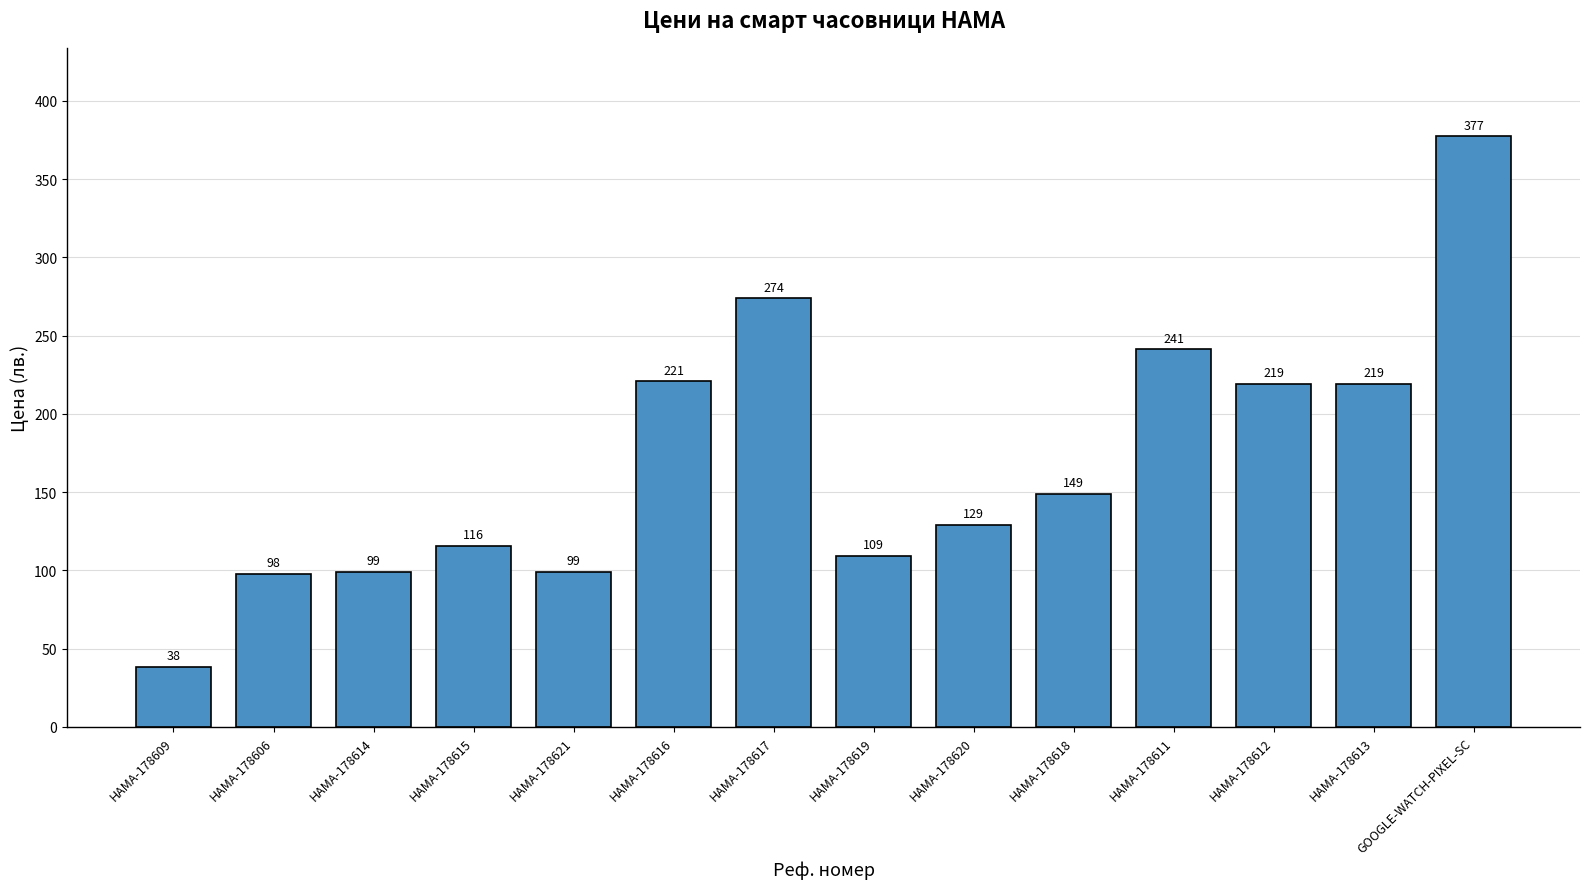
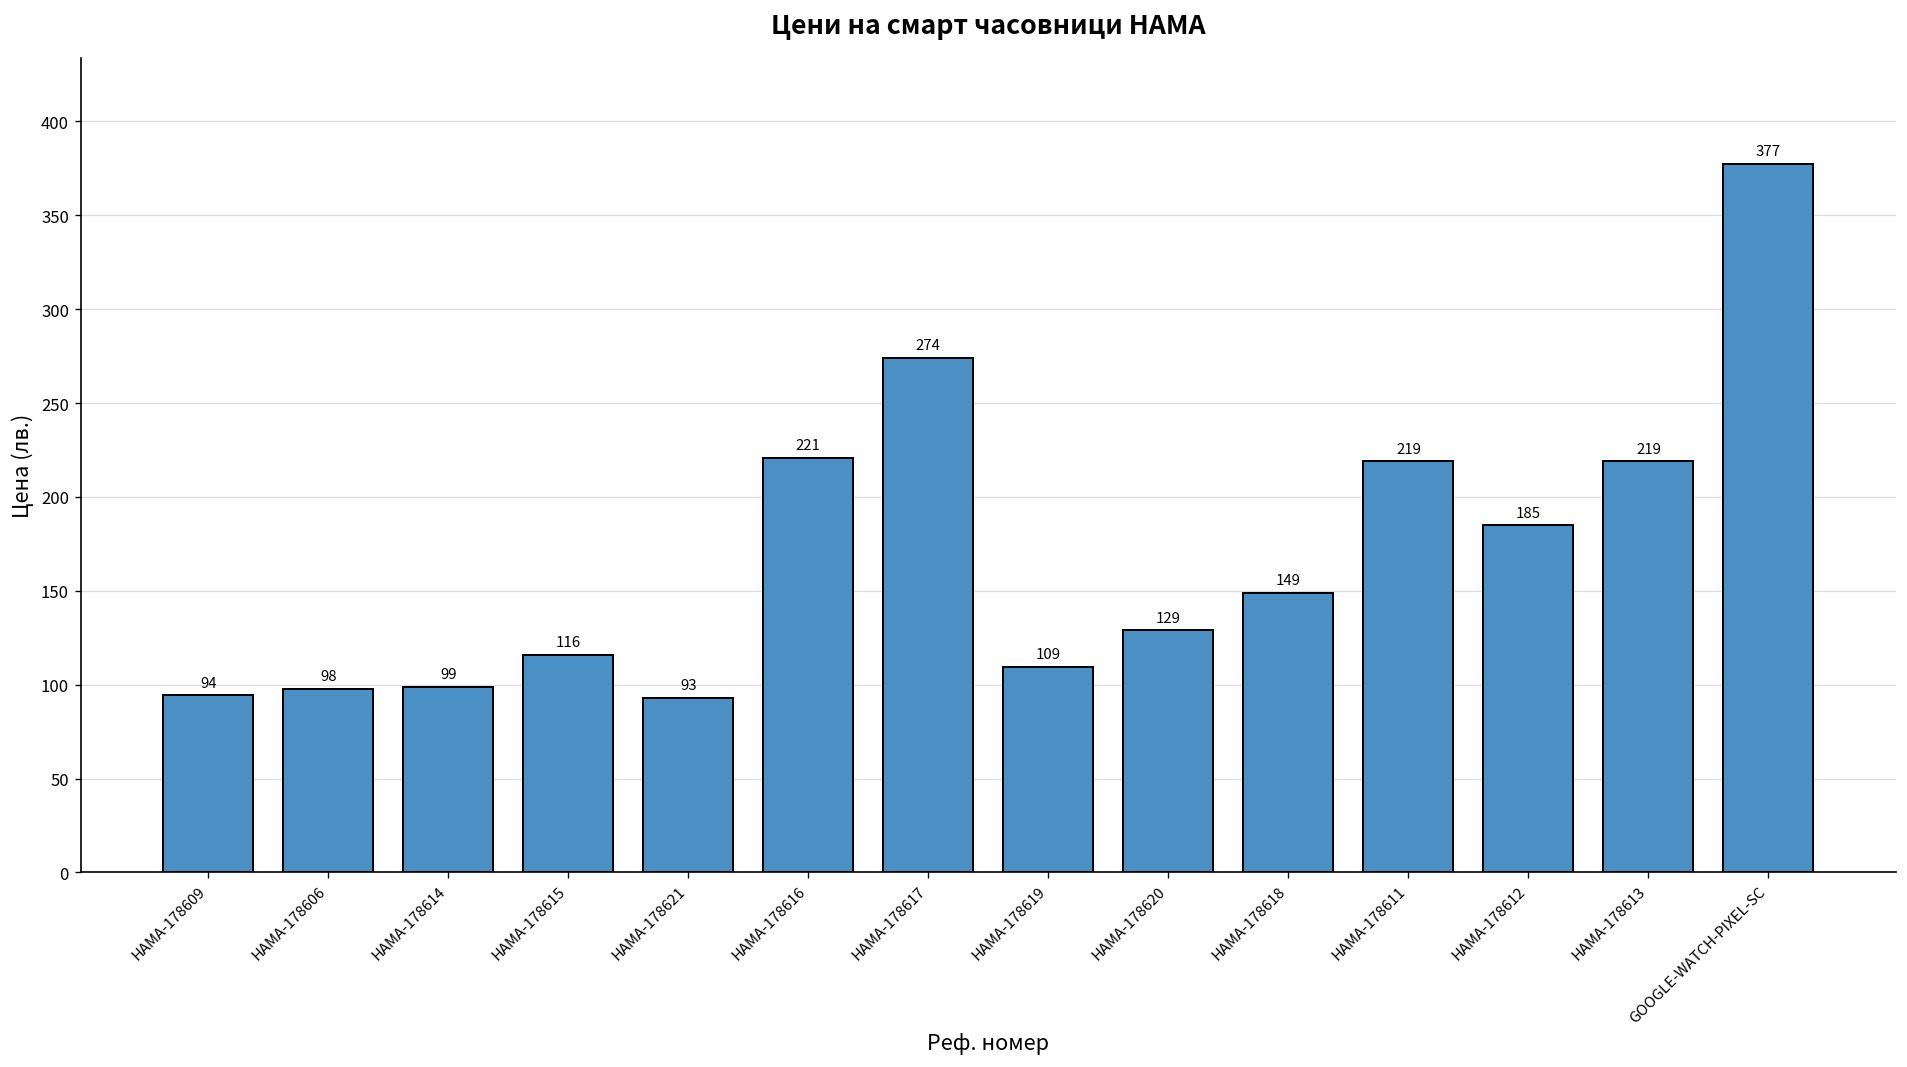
  {
-   "HAMA-178609": 38,
+   "HAMA-178609": 94,
    "HAMA-178606": 98,
    "HAMA-178614": 99,
    "HAMA-178615": 116,
-   "HAMA-178621": 99,
+   "HAMA-178621": 93,
    "HAMA-178616": 221,
    "HAMA-178617": 274,
    "HAMA-178619": 109,
    "HAMA-178620": 129,
    "HAMA-178618": 149,
-   "HAMA-178611": 241,
-   "HAMA-178612": 219,
+   "HAMA-178611": 219,
+   "HAMA-178612": 185,
    "HAMA-178613": 219,
    "GOOGLE-WATCH-PIXEL-SC": 377
  }
